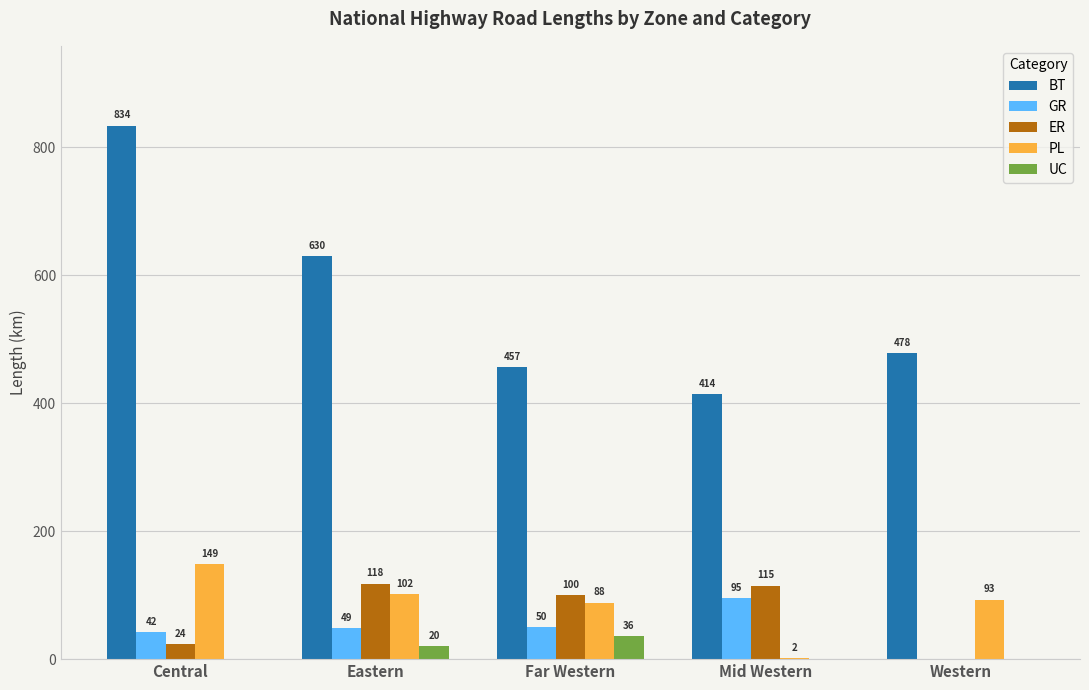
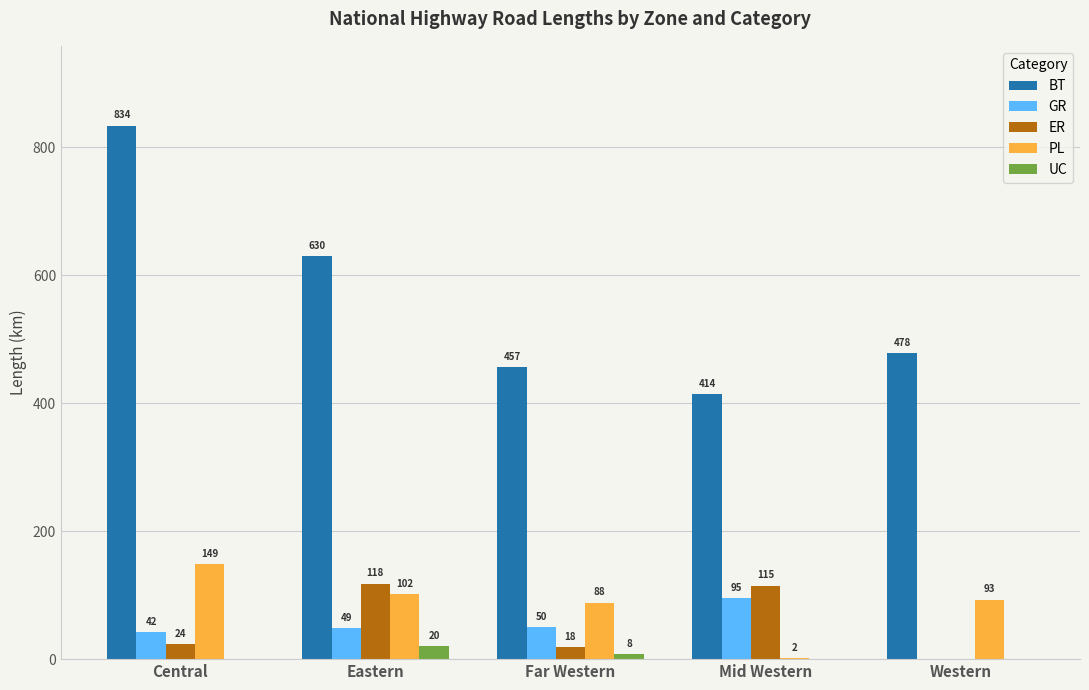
  {
    "BT": {
      "Central": 834,
      "Eastern": 630,
      "Far Western": 457,
      "Mid Western": 414,
      "Western": 478
    },
    "GR": {
      "Central": 42,
      "Eastern": 49,
      "Far Western": 50,
      "Mid Western": 95
    },
    "ER": {
      "Central": 24,
      "Eastern": 118,
-     "Far Western": 100,
+     "Far Western": 18,
      "Mid Western": 115
    },
    "PL": {
      "Central": 149,
      "Eastern": 102,
      "Far Western": 88,
      "Mid Western": 2,
      "Western": 93
    },
    "UC": {
      "Eastern": 20,
-     "Far Western": 36
+     "Far Western": 8
    }
  }
